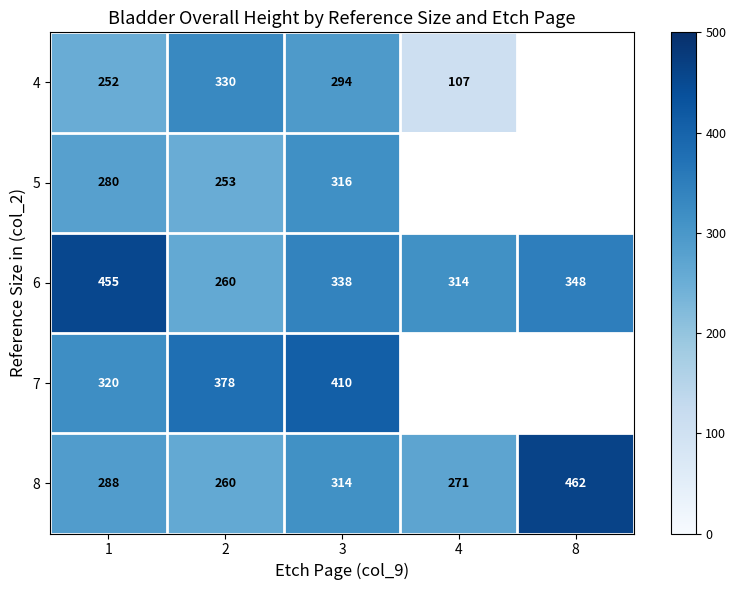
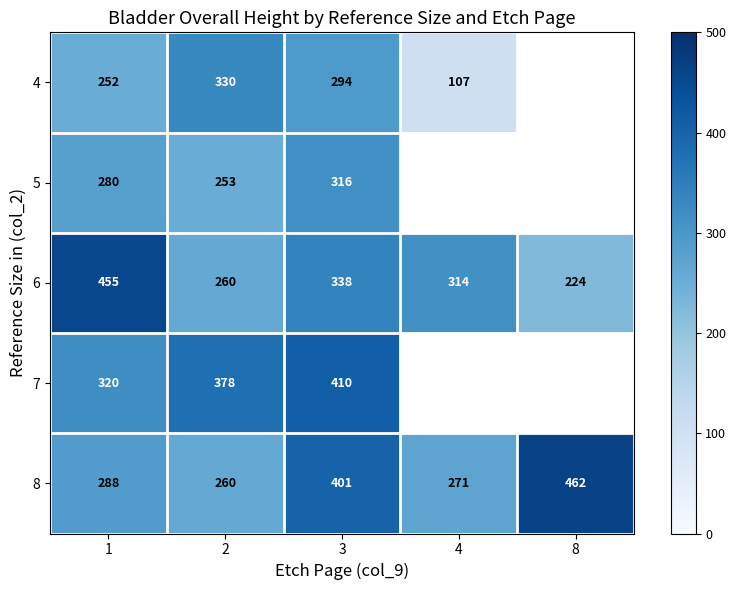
  {
    "4": {
      "1": 252,
      "2": 330,
      "3": 294,
      "4": 107
    },
    "5": {
      "1": 280,
      "2": 253,
      "3": 316
    },
    "6": {
      "1": 455,
      "2": 260,
      "3": 338,
      "4": 314,
-     "8": 348
+     "8": 224
    },
    "7": {
      "1": 320,
      "2": 378,
      "3": 410
    },
    "8": {
      "1": 288,
      "2": 260,
-     "3": 314,
+     "3": 401,
      "4": 271,
      "8": 462
    }
  }
